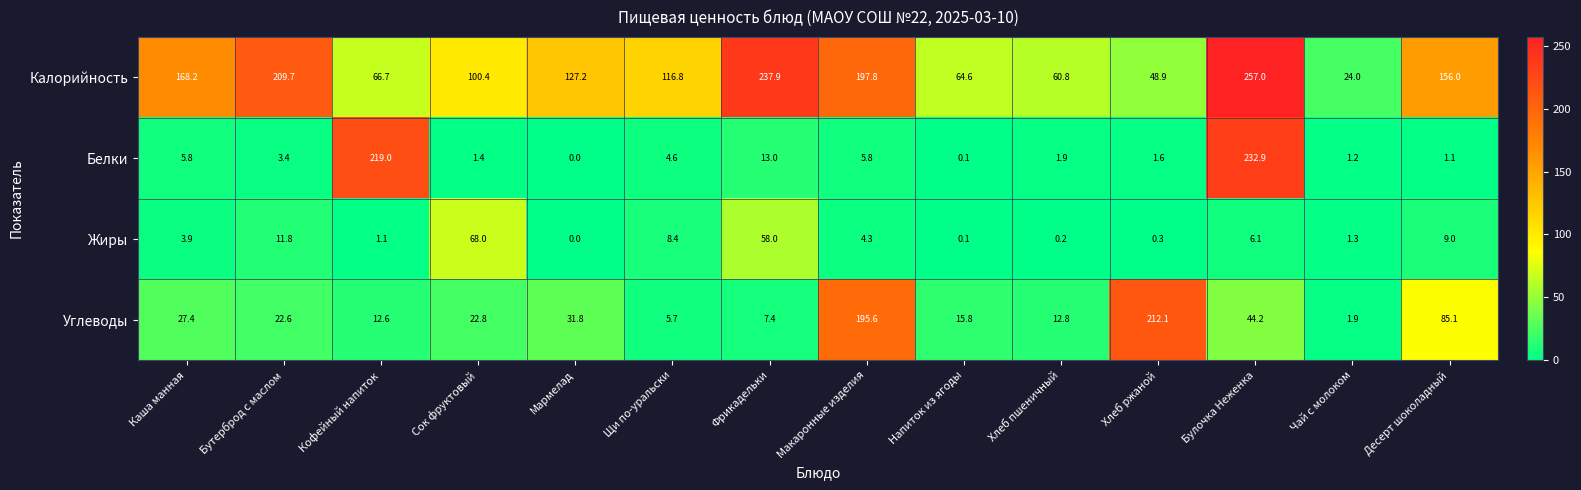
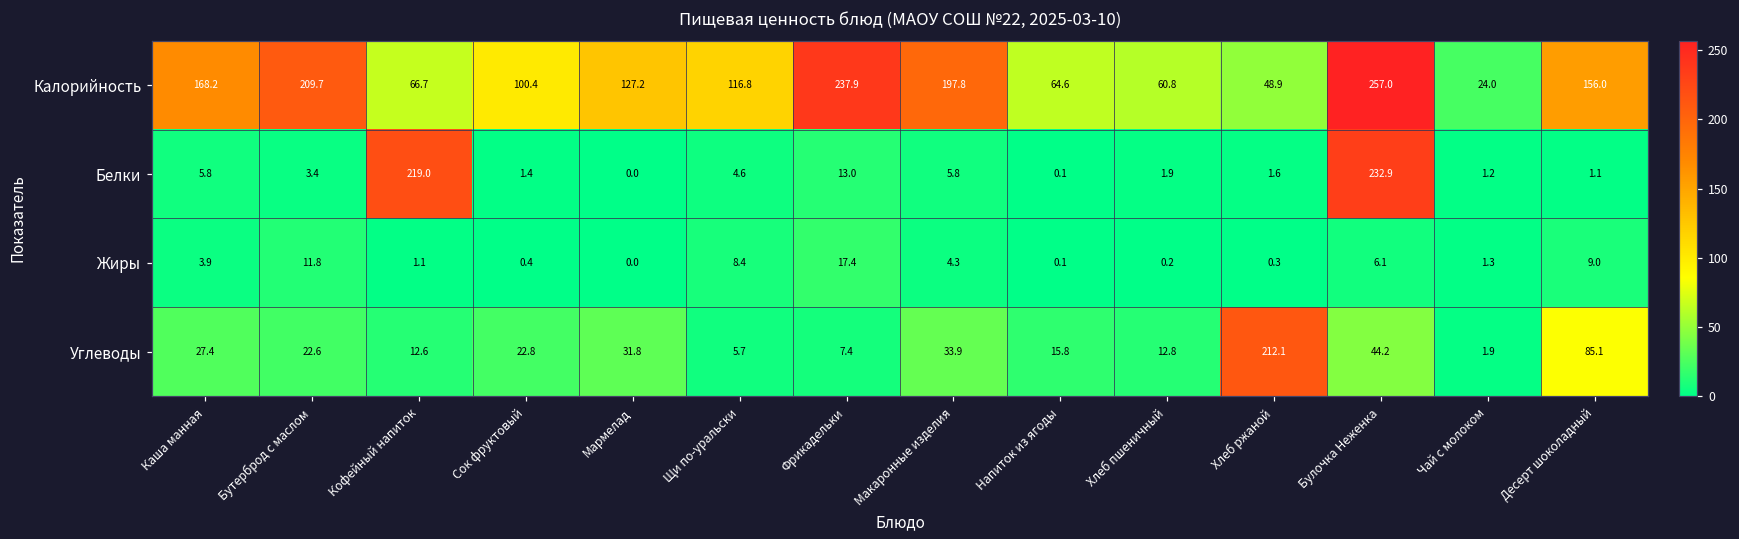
  {
    "Калорийность": {
      "Каша манная": 168.2,
      "Бутерброд с маслом": 209.7,
      "Кофейный напиток": 66.7,
      "Сок фруктовый": 100.4,
      "Мармелад": 127.2,
      "Щи по-уральски": 116.8,
      "Фрикадельки": 237.9,
      "Макаронные изделия": 197.8,
      "Напиток из ягоды": 64.6,
      "Хлеб пшеничный": 60.8,
      "Хлеб ржаной": 48.9,
      "Булочка Неженка": 257.0,
      "Чай с молоком": 24.0,
      "Десерт шоколадный": 156.0
    },
    "Белки": {
      "Каша манная": 5.8,
      "Бутерброд с маслом": 3.4,
      "Кофейный напиток": 219.0,
      "Сок фруктовый": 1.4,
      "Мармелад": 0.0,
      "Щи по-уральски": 4.6,
      "Фрикадельки": 13.0,
      "Макаронные изделия": 5.8,
      "Напиток из ягоды": 0.1,
      "Хлеб пшеничный": 1.9,
      "Хлеб ржаной": 1.6,
      "Булочка Неженка": 232.9,
      "Чай с молоком": 1.2,
      "Десерт шоколадный": 1.1
    },
    "Жиры": {
      "Каша манная": 3.9,
      "Бутерброд с маслом": 11.8,
      "Кофейный напиток": 1.1,
-     "Сок фруктовый": 68.0,
+     "Сок фруктовый": 0.4,
      "Мармелад": 0.0,
      "Щи по-уральски": 8.4,
-     "Фрикадельки": 58.0,
+     "Фрикадельки": 17.4,
      "Макаронные изделия": 4.3,
      "Напиток из ягоды": 0.1,
      "Хлеб пшеничный": 0.2,
      "Хлеб ржаной": 0.3,
      "Булочка Неженка": 6.1,
      "Чай с молоком": 1.3,
      "Десерт шоколадный": 9.0
    },
    "Углеводы": {
      "Каша манная": 27.4,
      "Бутерброд с маслом": 22.6,
      "Кофейный напиток": 12.6,
      "Сок фруктовый": 22.8,
      "Мармелад": 31.8,
      "Щи по-уральски": 5.7,
      "Фрикадельки": 7.4,
-     "Макаронные изделия": 195.6,
+     "Макаронные изделия": 33.9,
      "Напиток из ягоды": 15.8,
      "Хлеб пшеничный": 12.8,
      "Хлеб ржаной": 212.1,
      "Булочка Неженка": 44.2,
      "Чай с молоком": 1.9,
      "Десерт шоколадный": 85.1
    }
  }
